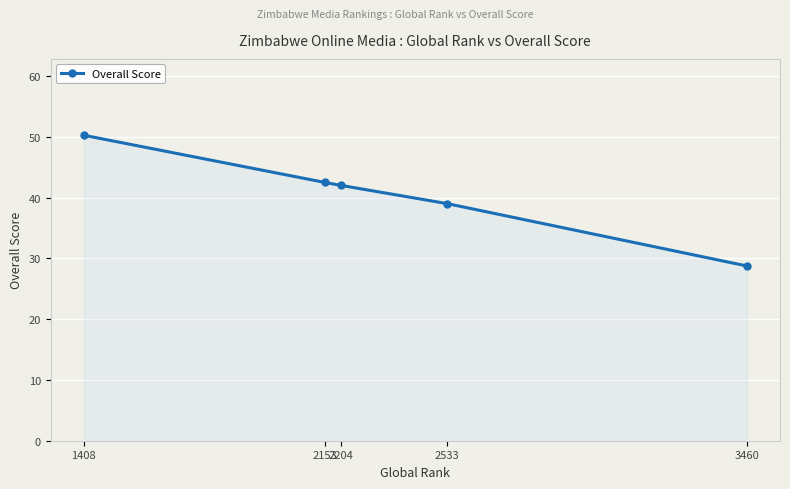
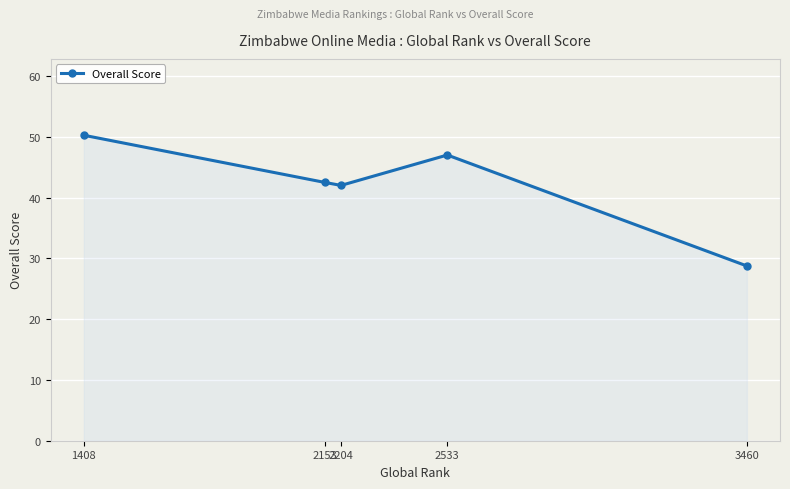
  {
    "1408": 50,
-   "2533": 39,
+   "2533": 47,
    "3460": 29
  }
